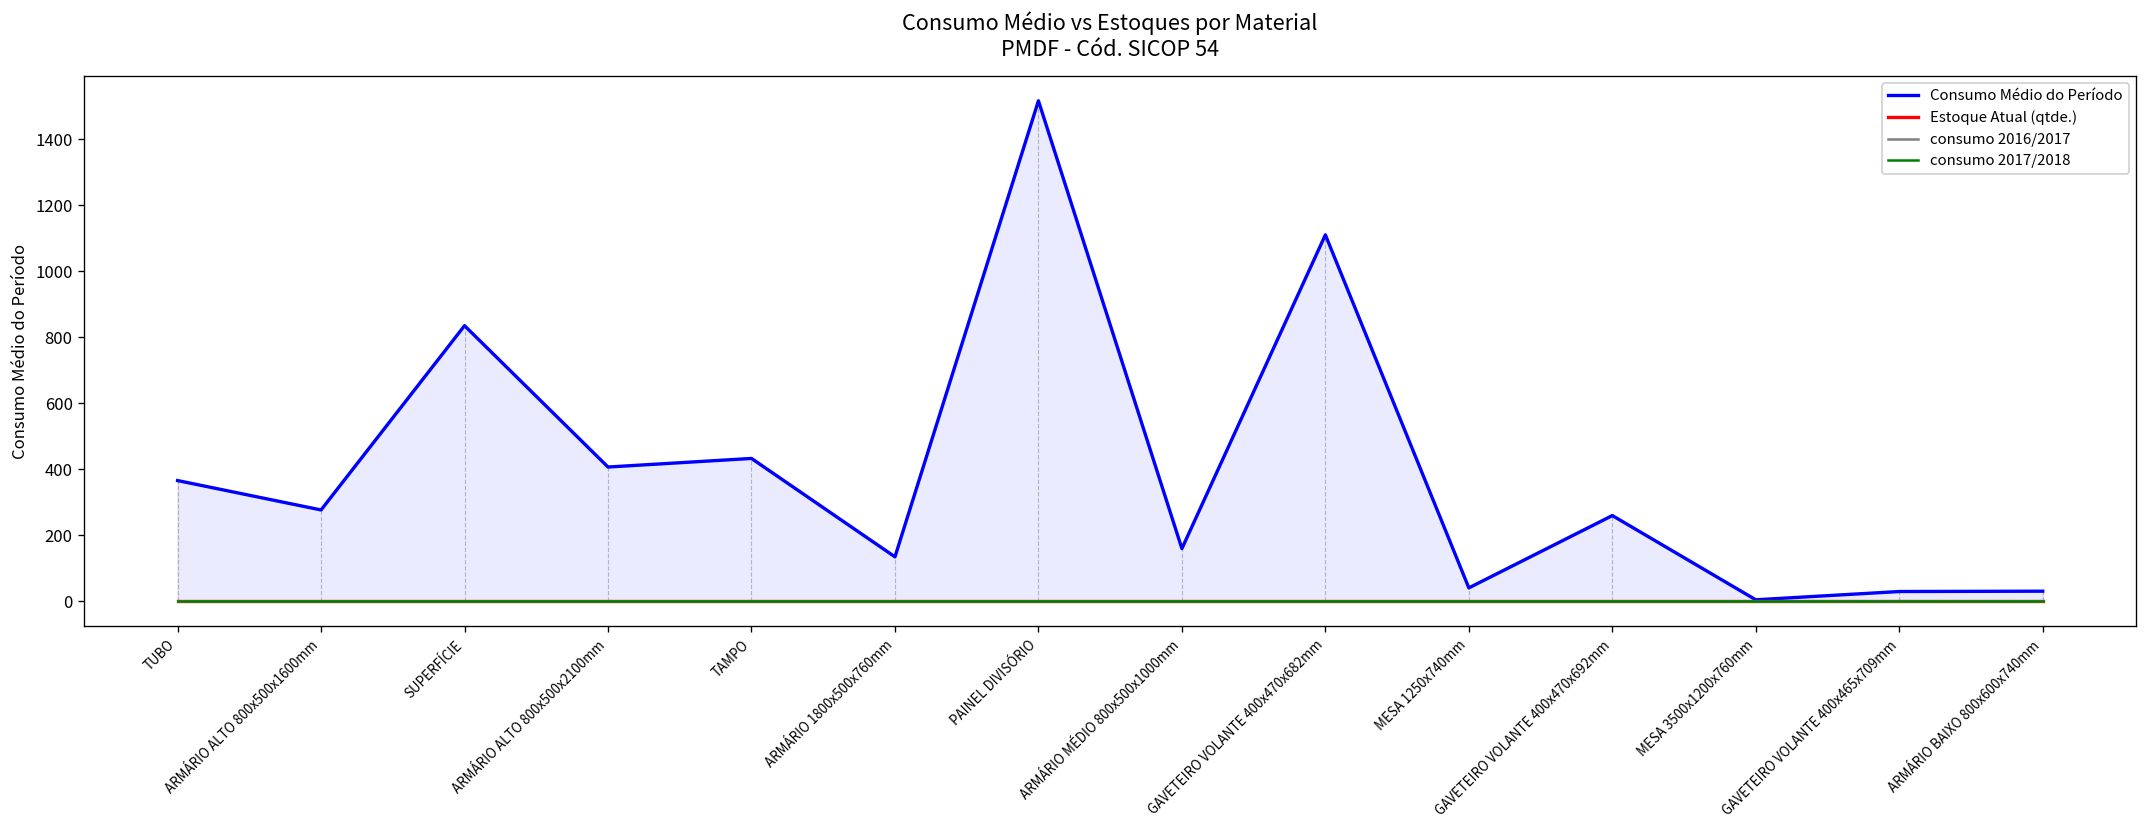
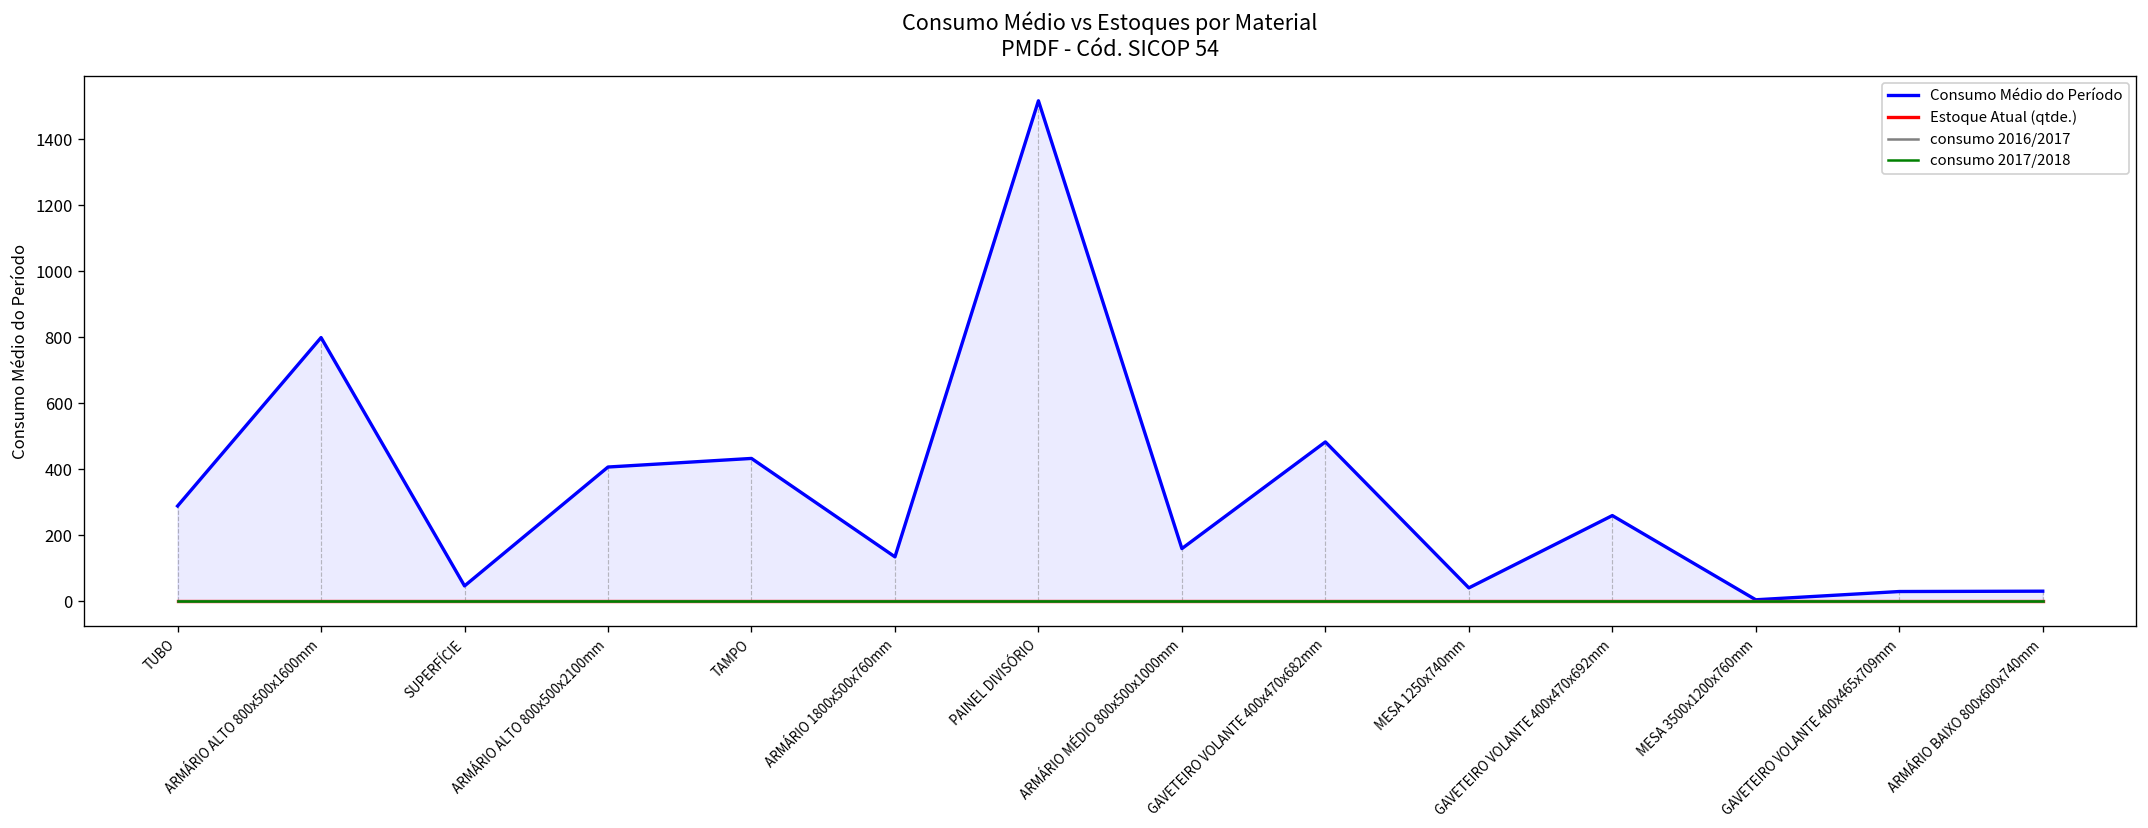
  {
    "Consumo Médio do Período": {
-     "TUBO": 370,
-     "ARMÁRIO ALTO 800x500x1600mm": 280,
-     "SUPERFÍCIE": 840,
-     "GAVETEIRO VOLANTE 400x470x682mm": 1110
+     "TUBO": 290,
+     "ARMÁRIO ALTO 800x500x1600mm": 800,
+     "SUPERFÍCIE": 50,
+     "GAVETEIRO VOLANTE 400x470x682mm": 480
    }
  }
